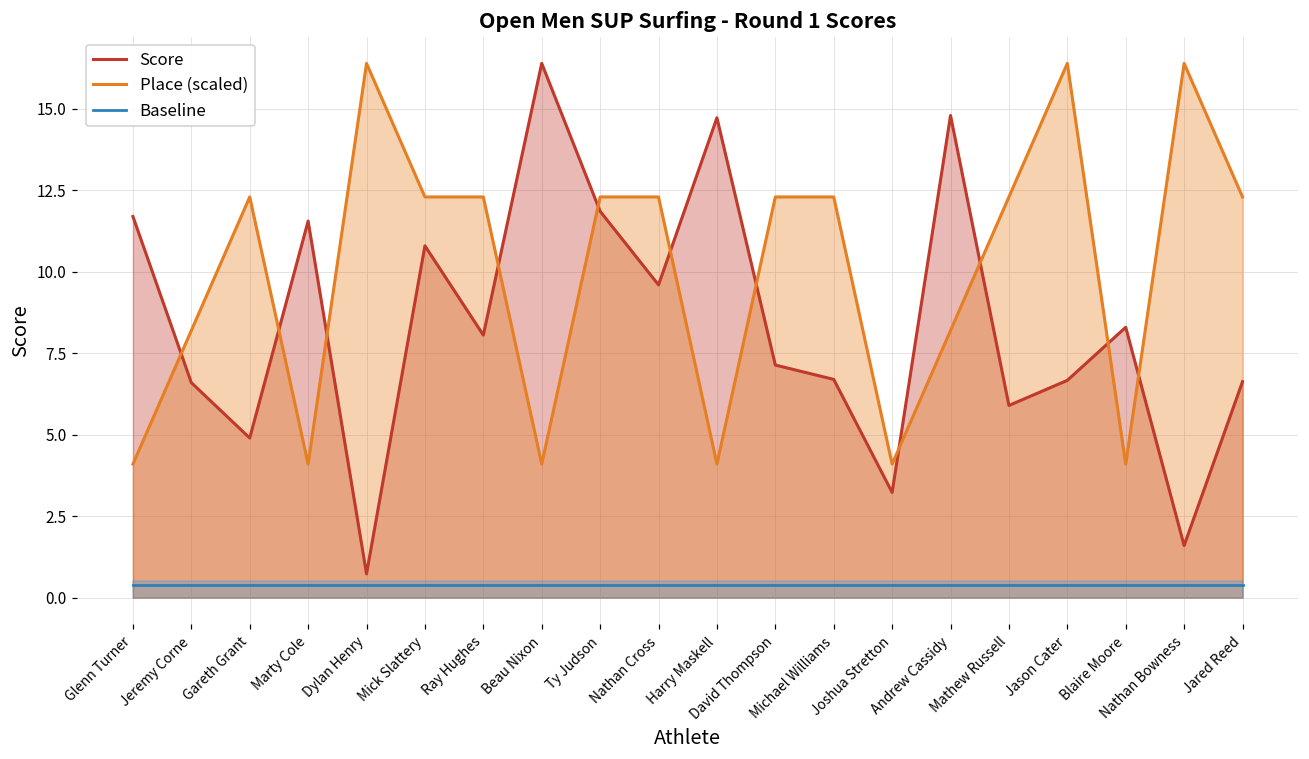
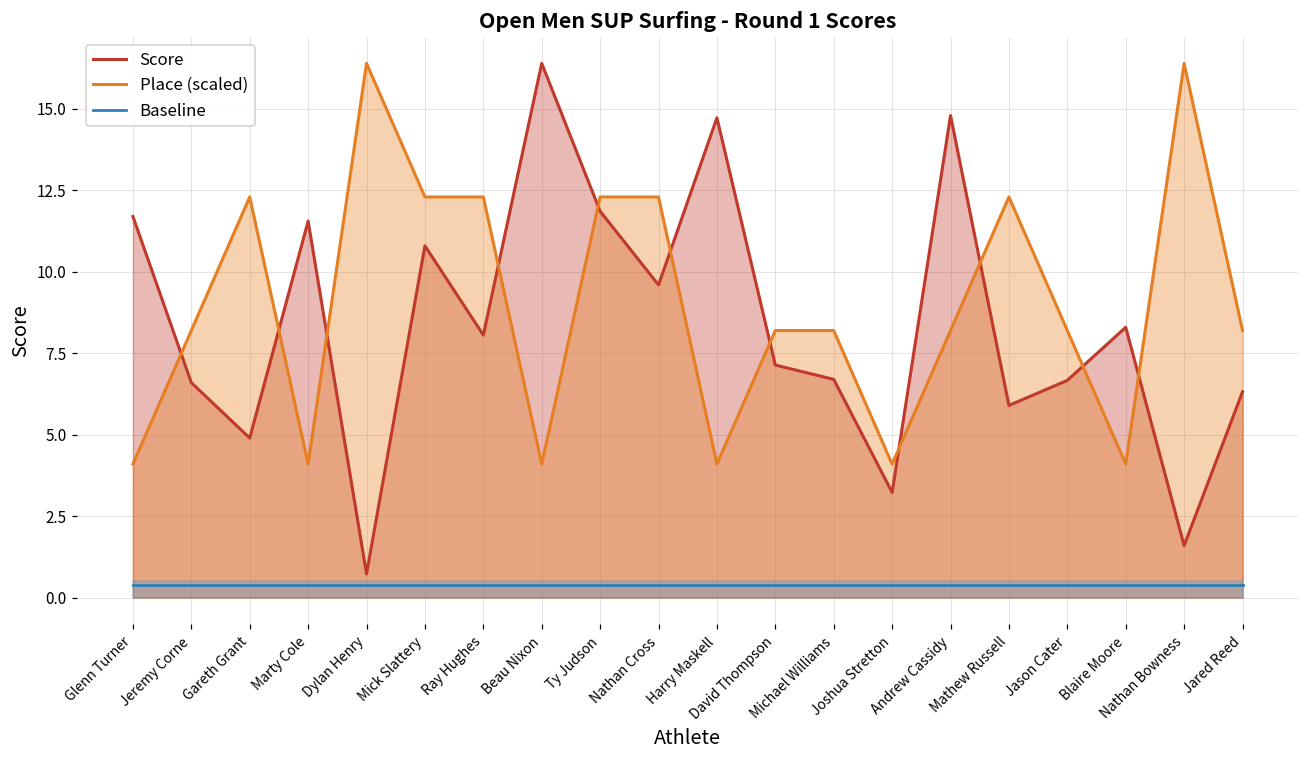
  {
    "Score": {
      "Glenn Turner": 11.7,
      "Jeremy Corne": 6.6,
      "Gareth Grant": 4.9,
      "Marty Cole": 11.6,
      "Dylan Henry": 0.7,
      "Mick Slattery": 10.8,
      "Ray Hughes": 8.1,
      "Beau Nixon": 16.4,
      "Ty Judson": 11.9,
      "Nathan Cross": 9.6,
      "Harry Maskell": 14.7,
      "David Thompson": 7.1,
      "Michael Williams": 6.7,
      "Joshua Stretton": 3.2,
      "Andrew Cassidy": 14.8,
      "Mathew Russell": 5.9,
      "Jason Cater": 6.7,
      "Blaire Moore": 8.3,
      "Nathan Bowness": 1.6,
-     "Jared Reed": 6.6
+     "Jared Reed": 6.3
    },
    "Place (scaled)": {
      "Glenn Turner": 4.1,
      "Jeremy Corne": 8.2,
      "Gareth Grant": 12.3,
      "Marty Cole": 4.1,
      "Dylan Henry": 16.4,
      "Mick Slattery": 12.3,
      "Ray Hughes": 12.3,
      "Beau Nixon": 4.1,
      "Ty Judson": 12.3,
      "Nathan Cross": 12.3,
      "Harry Maskell": 4.1,
-     "David Thompson": 12.3,
-     "Michael Williams": 12.3,
+     "David Thompson": 8.2,
+     "Michael Williams": 8.2,
      "Joshua Stretton": 4.1,
      "Andrew Cassidy": 8.2,
      "Mathew Russell": 12.3,
-     "Jason Cater": 16.4,
+     "Jason Cater": 8.2,
      "Blaire Moore": 4.1,
      "Nathan Bowness": 16.4,
-     "Jared Reed": 12.3
+     "Jared Reed": 8.2
    }
  }
